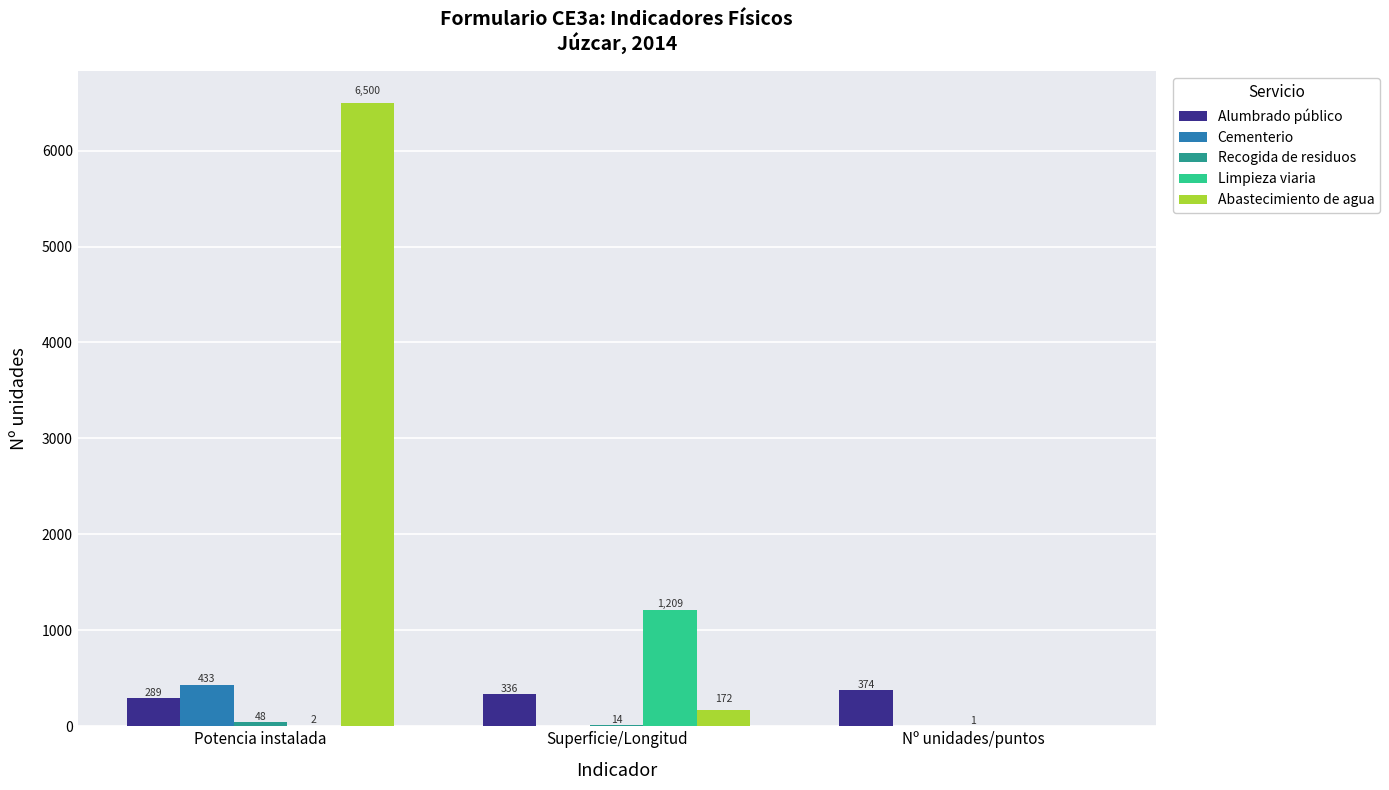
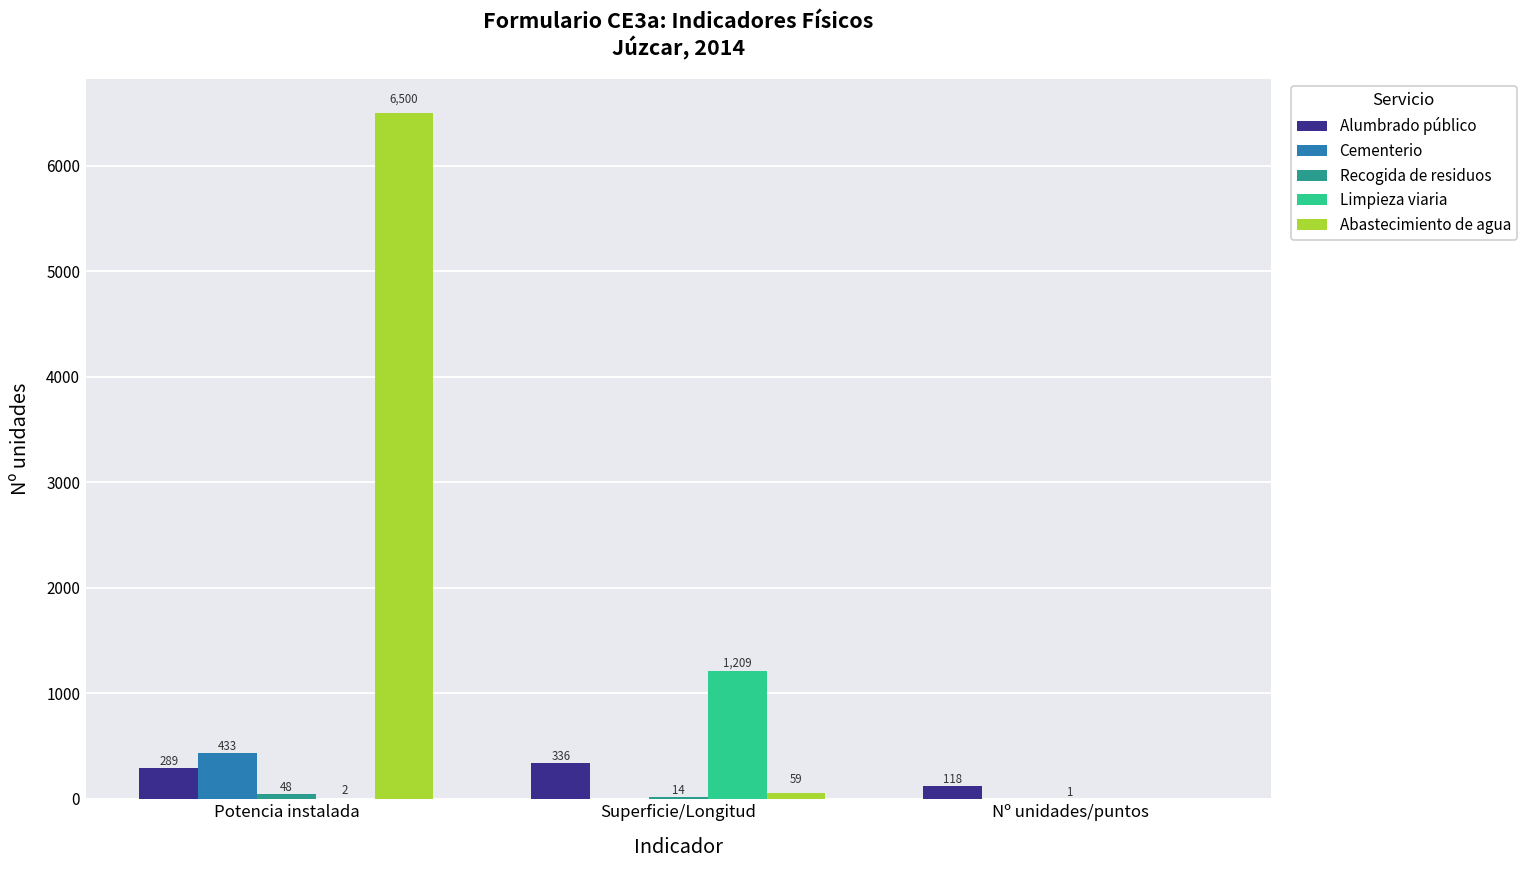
  {
    "Alumbrado público": {
      "Potencia instalada": "289",
      "Superficie/Longitud": "336",
-     "Nº unidades/puntos": "374"
+     "Nº unidades/puntos": "118"
    },
    "Abastecimiento de agua": {
      "Potencia instalada": "6,500",
-     "Superficie/Longitud": "172"
+     "Superficie/Longitud": "59"
    }
  }
